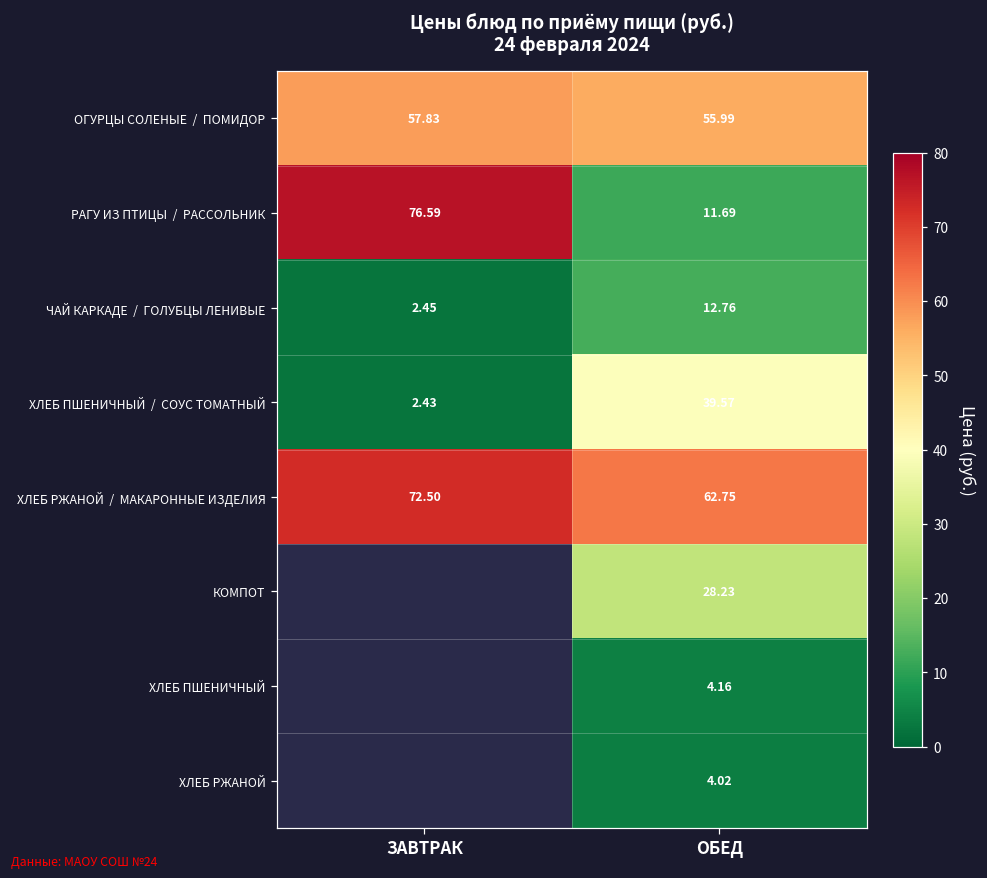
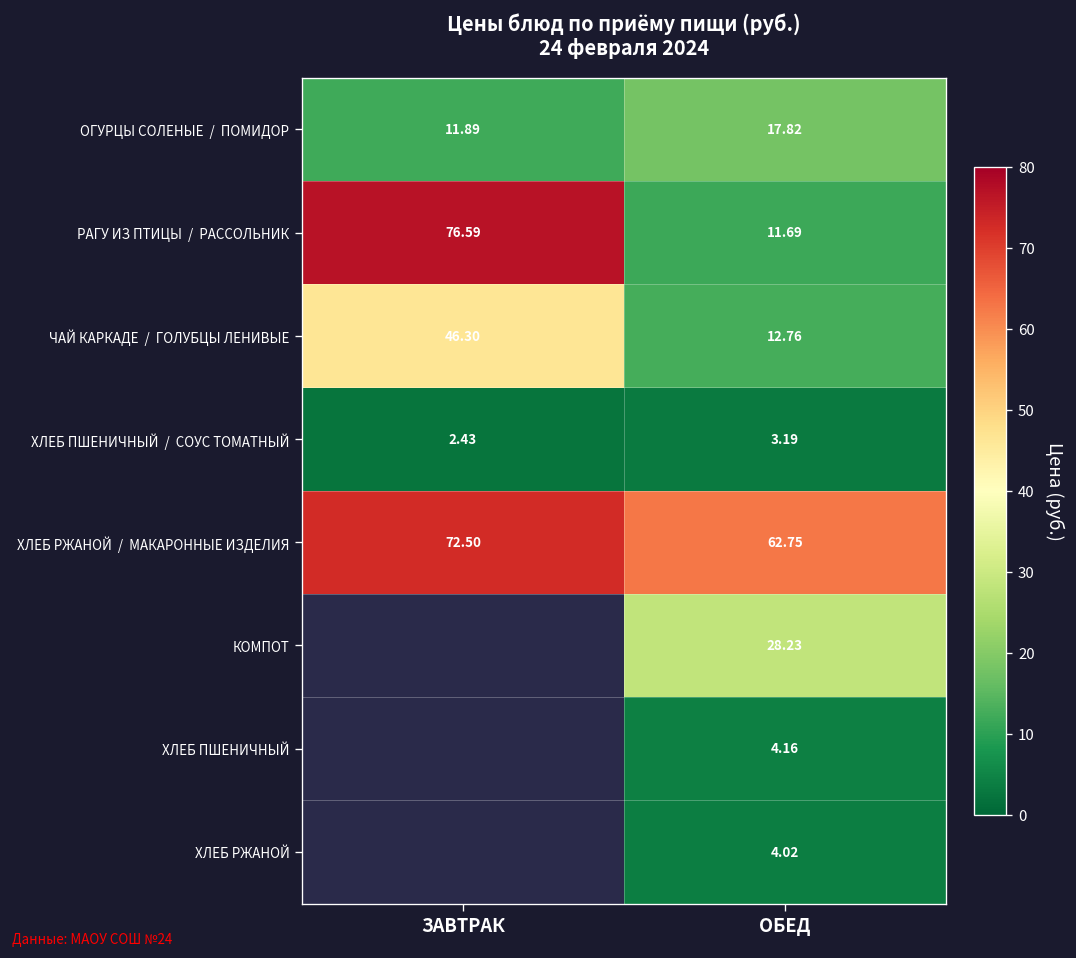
  {
    "ОГУРЦЫ СОЛЕНЫЕ / ПОМИДОР": {
-     "ЗАВТРАК": 57.83,
-     "ОБЕД": 55.99
+     "ЗАВТРАК": 11.89,
+     "ОБЕД": 17.82
    },
    "ЧАЙ КАРКАДЕ / ГОЛУБЦЫ ЛЕНИВЫЕ": {
-     "ЗАВТРАК": 2.45
+     "ЗАВТРАК": 46.30
    },
    "ХЛЕБ ПШЕНИЧНЫЙ / СОУС ТОМАТНЫЙ": {
-     "ОБЕД": 39.57
+     "ОБЕД": 3.19
    }
  }
